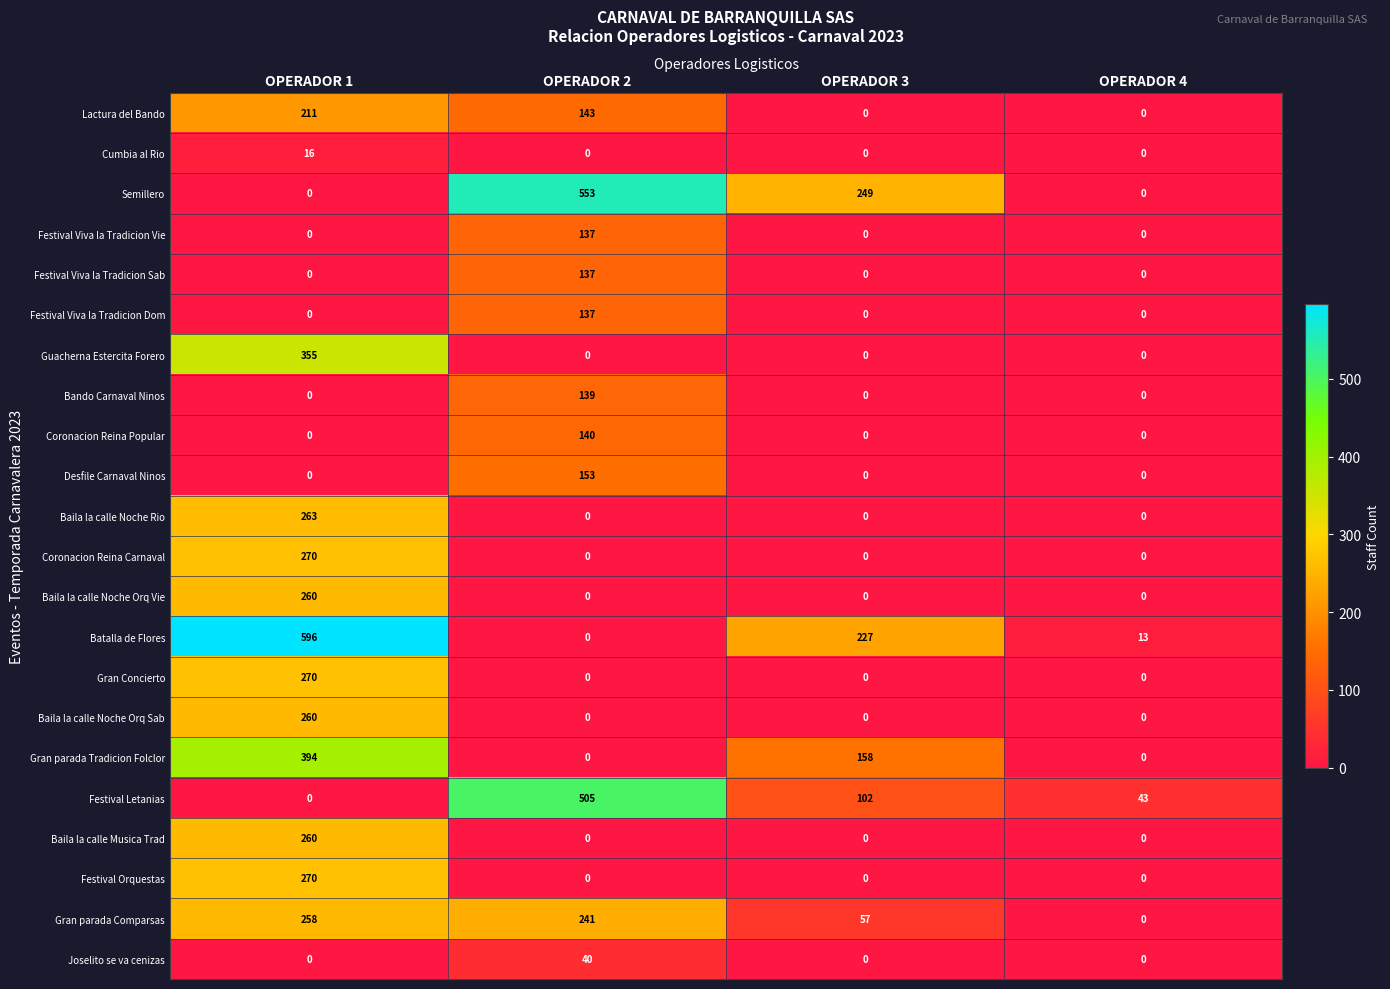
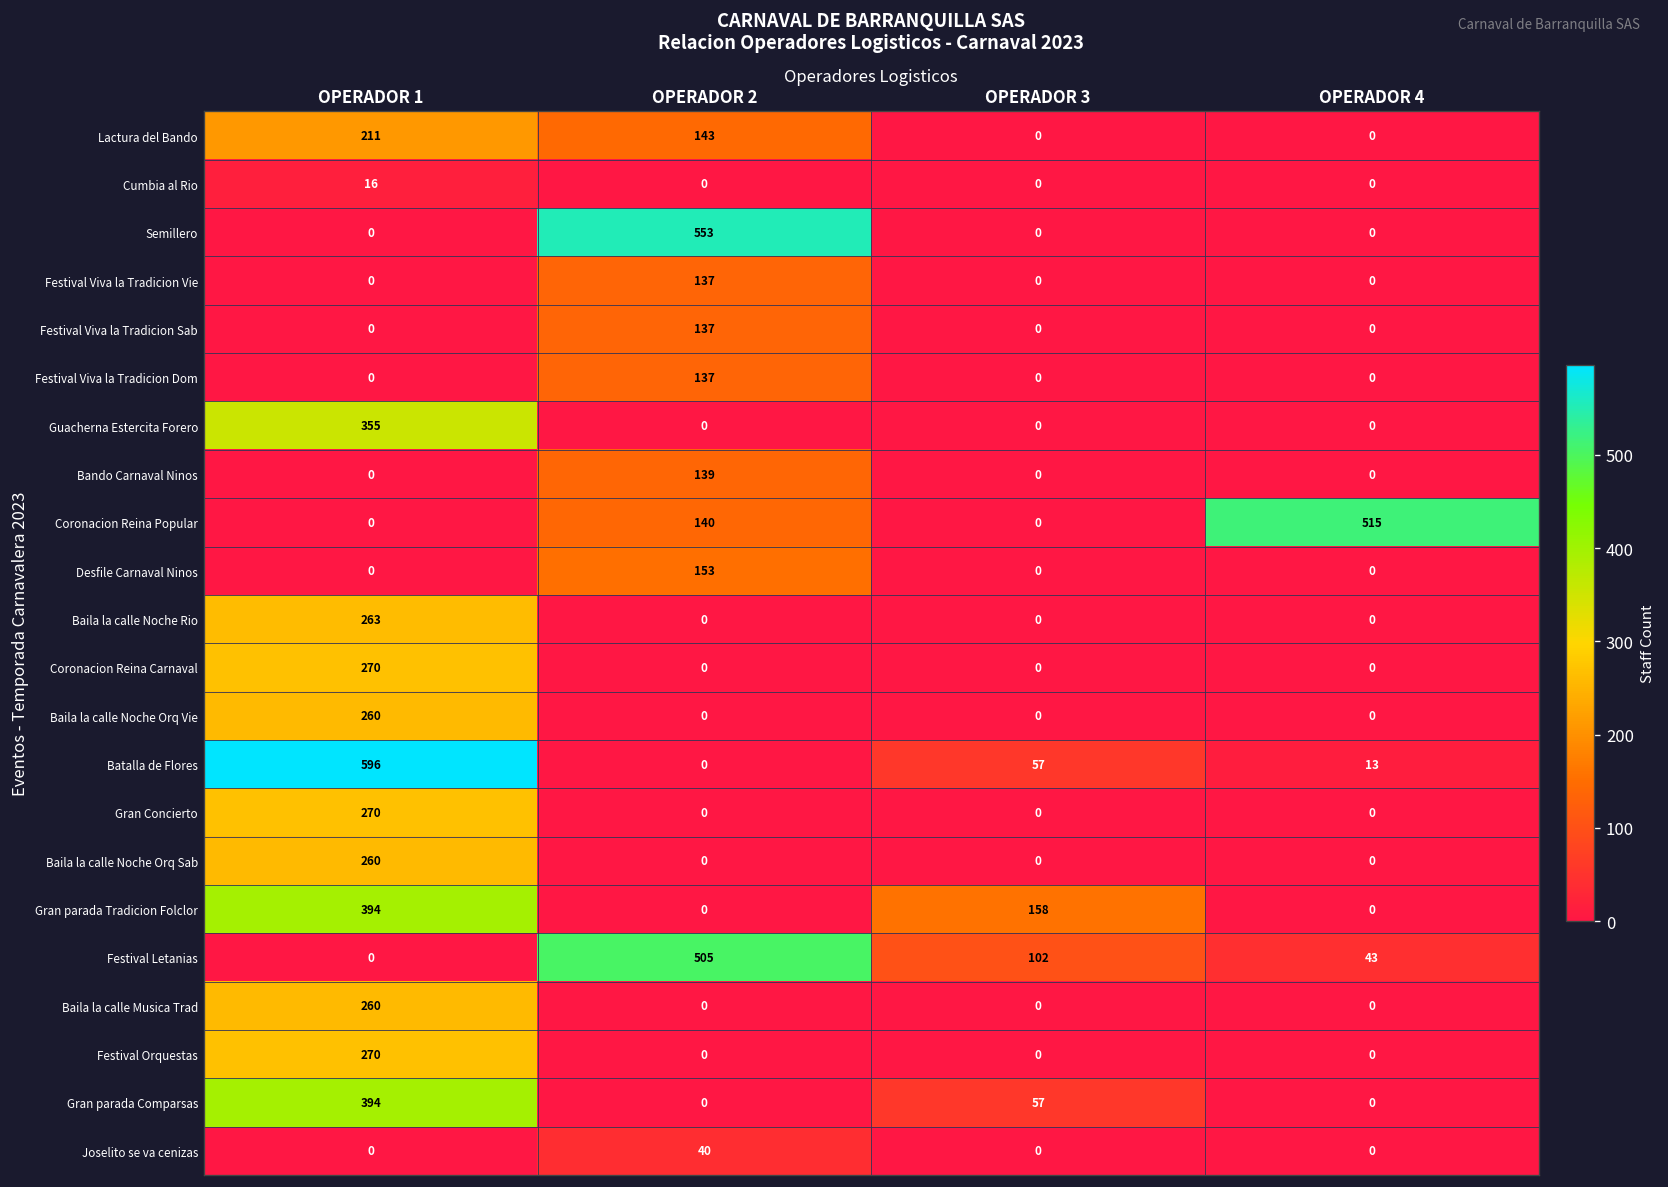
  {
    "Lactura del Bando": {
      "OPERADOR 1": 211,
      "OPERADOR 2": 143,
      "OPERADOR 3": 0,
      "OPERADOR 4": 0
    },
    "Cumbia al Rio": {
      "OPERADOR 1": 16,
      "OPERADOR 2": 0,
      "OPERADOR 3": 0,
      "OPERADOR 4": 0
    },
    "Semillero": {
      "OPERADOR 1": 0,
      "OPERADOR 2": 553,
-     "OPERADOR 3": 249,
+     "OPERADOR 3": 0,
      "OPERADOR 4": 0
    },
    "Festival Viva la Tradicion Vie": {
      "OPERADOR 1": 0,
      "OPERADOR 2": 137,
      "OPERADOR 3": 0,
      "OPERADOR 4": 0
    },
    "Festival Viva la Tradicion Sab": {
      "OPERADOR 1": 0,
      "OPERADOR 2": 137,
      "OPERADOR 3": 0,
      "OPERADOR 4": 0
    },
    "Festival Viva la Tradicion Dom": {
      "OPERADOR 1": 0,
      "OPERADOR 2": 137,
      "OPERADOR 3": 0,
      "OPERADOR 4": 0
    },
    "Guacherna Estercita Forero": {
      "OPERADOR 1": 355,
      "OPERADOR 2": 0,
      "OPERADOR 3": 0,
      "OPERADOR 4": 0
    },
    "Bando Carnaval Ninos": {
      "OPERADOR 1": 0,
      "OPERADOR 2": 139,
      "OPERADOR 3": 0,
      "OPERADOR 4": 0
    },
    "Coronacion Reina Popular": {
      "OPERADOR 1": 0,
      "OPERADOR 2": 140,
      "OPERADOR 3": 0,
-     "OPERADOR 4": 0
+     "OPERADOR 4": 515
    },
    "Desfile Carnaval Ninos": {
      "OPERADOR 1": 0,
      "OPERADOR 2": 153,
      "OPERADOR 3": 0,
      "OPERADOR 4": 0
    },
    "Baila la calle Noche Rio": {
      "OPERADOR 1": 263,
      "OPERADOR 2": 0,
      "OPERADOR 3": 0,
      "OPERADOR 4": 0
    },
    "Coronacion Reina Carnaval": {
      "OPERADOR 1": 270,
      "OPERADOR 2": 0,
      "OPERADOR 3": 0,
      "OPERADOR 4": 0
    },
    "Baila la calle Noche Orq Vie": {
      "OPERADOR 1": 260,
      "OPERADOR 2": 0,
      "OPERADOR 3": 0,
      "OPERADOR 4": 0
    },
    "Batalla de Flores": {
      "OPERADOR 1": 596,
      "OPERADOR 2": 0,
-     "OPERADOR 3": 227,
+     "OPERADOR 3": 57,
      "OPERADOR 4": 13
    },
    "Gran Concierto": {
      "OPERADOR 1": 270,
      "OPERADOR 2": 0,
      "OPERADOR 3": 0,
      "OPERADOR 4": 0
    },
    "Baila la calle Noche Orq Sab": {
      "OPERADOR 1": 260,
      "OPERADOR 2": 0,
      "OPERADOR 3": 0,
      "OPERADOR 4": 0
    },
    "Gran parada Tradicion Folclor": {
      "OPERADOR 1": 394,
      "OPERADOR 2": 0,
      "OPERADOR 3": 158,
      "OPERADOR 4": 0
    },
    "Festival Letanias": {
      "OPERADOR 1": 0,
      "OPERADOR 2": 505,
      "OPERADOR 3": 102,
      "OPERADOR 4": 43
    },
    "Baila la calle Musica Trad": {
      "OPERADOR 1": 260,
      "OPERADOR 2": 0,
      "OPERADOR 3": 0,
      "OPERADOR 4": 0
    },
    "Festival Orquestas": {
      "OPERADOR 1": 270,
      "OPERADOR 2": 0,
      "OPERADOR 3": 0,
      "OPERADOR 4": 0
    },
    "Gran parada Comparsas": {
-     "OPERADOR 1": 258,
-     "OPERADOR 2": 241,
+     "OPERADOR 1": 394,
+     "OPERADOR 2": 0,
      "OPERADOR 3": 57,
      "OPERADOR 4": 0
    },
    "Joselito se va cenizas": {
      "OPERADOR 1": 0,
      "OPERADOR 2": 40,
      "OPERADOR 3": 0,
      "OPERADOR 4": 0
    }
  }
